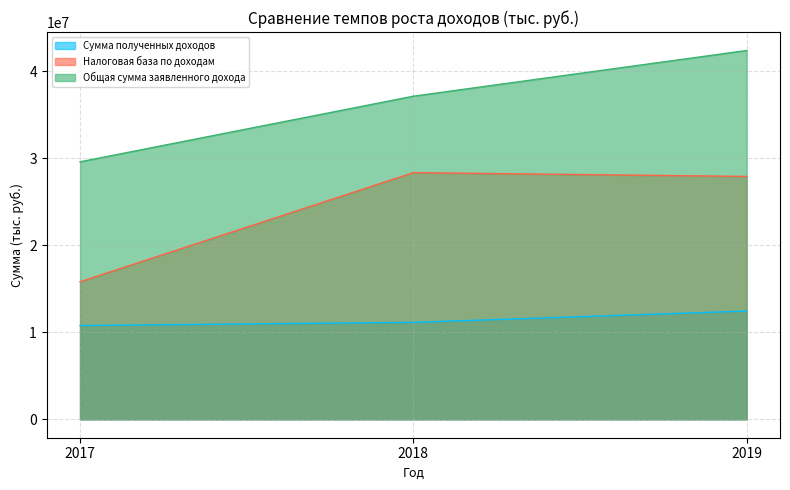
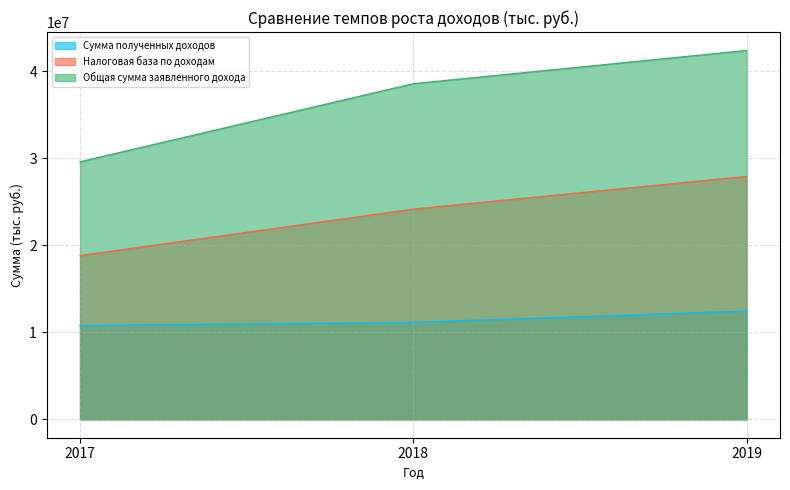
  {
    "Сумма полученных доходов": {
      "2017": 11000000,
      "2018": 11000000,
      "2019": 12000000
    },
    "Налоговая база по доходам": {
-     "2017": 16000000,
-     "2018": 28000000,
+     "2017": 19000000,
+     "2018": 24000000,
      "2019": 28000000
    },
    "Общая сумма заявленного дохода": {
      "2017": 30000000,
-     "2018": 37000000,
+     "2018": 39000000,
      "2019": 42000000
    }
  }
